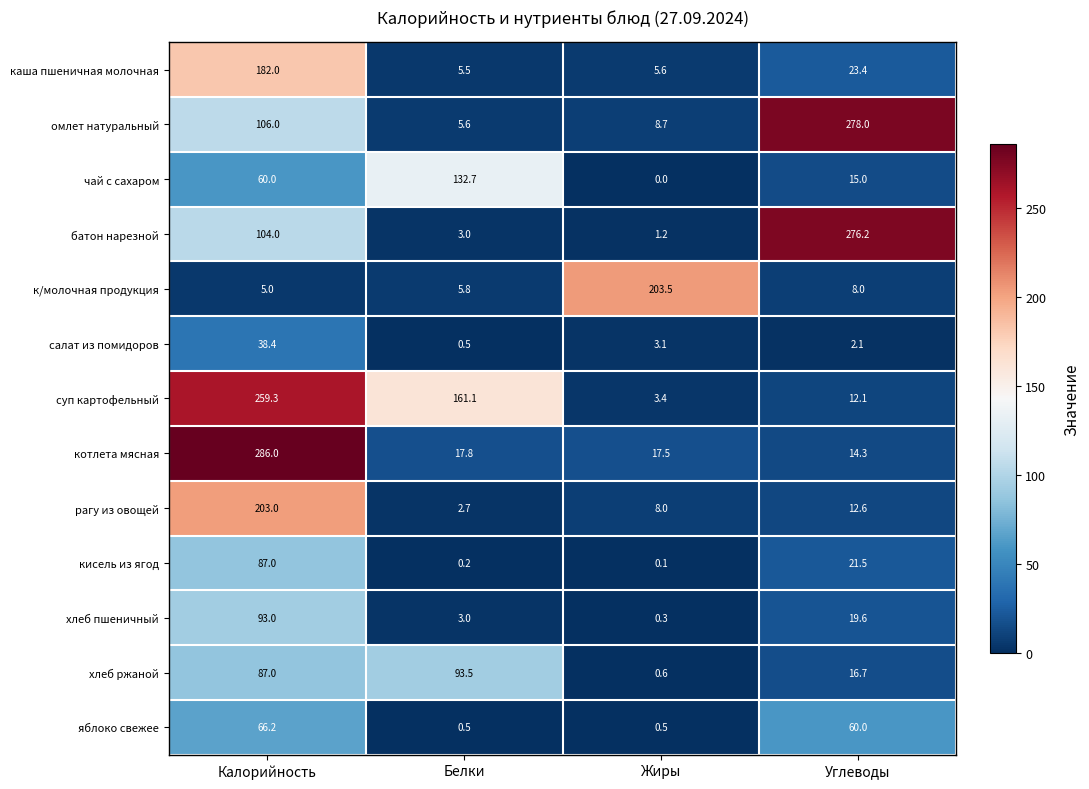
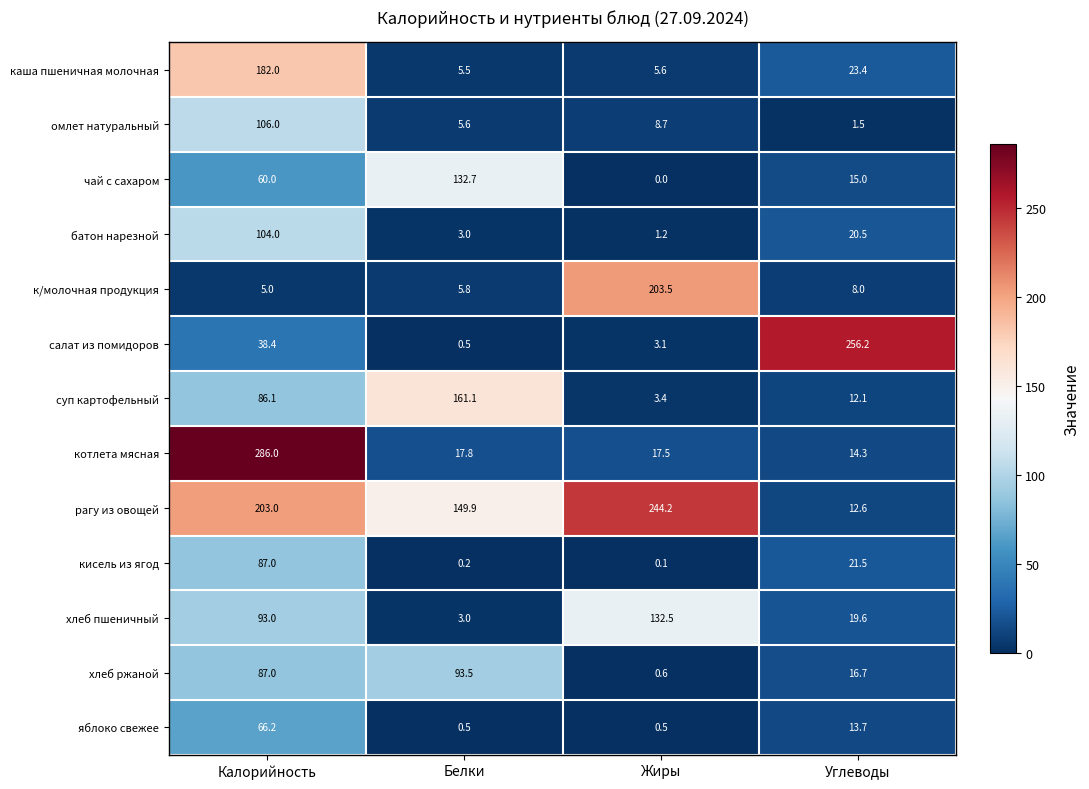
  {
    "каша пшеничная молочная": {
      "Калорийность": 182.0,
      "Белки": 5.5,
      "Жиры": 5.6,
      "Углеводы": 23.4
    },
    "омлет натуральный": {
      "Калорийность": 106.0,
      "Белки": 5.6,
      "Жиры": 8.7,
-     "Углеводы": 278.0
+     "Углеводы": 1.5
    },
    "чай с сахаром": {
      "Калорийность": 60.0,
      "Белки": 132.7,
      "Жиры": 0.0,
      "Углеводы": 15.0
    },
    "батон нарезной": {
      "Калорийность": 104.0,
      "Белки": 3.0,
      "Жиры": 1.2,
-     "Углеводы": 276.2
+     "Углеводы": 20.5
    },
    "к/молочная продукция": {
      "Калорийность": 5.0,
      "Белки": 5.8,
      "Жиры": 203.5,
      "Углеводы": 8.0
    },
    "салат из помидоров": {
      "Калорийность": 38.4,
      "Белки": 0.5,
      "Жиры": 3.1,
-     "Углеводы": 2.1
+     "Углеводы": 256.2
    },
    "суп картофельный": {
-     "Калорийность": 259.3,
+     "Калорийность": 86.1,
      "Белки": 161.1,
      "Жиры": 3.4,
      "Углеводы": 12.1
    },
    "котлета мясная": {
      "Калорийность": 286.0,
      "Белки": 17.8,
      "Жиры": 17.5,
      "Углеводы": 14.3
    },
    "рагу из овощей": {
      "Калорийность": 203.0,
-     "Белки": 2.7,
-     "Жиры": 8.0,
+     "Белки": 149.9,
+     "Жиры": 244.2,
      "Углеводы": 12.6
    },
    "кисель из ягод": {
      "Калорийность": 87.0,
      "Белки": 0.2,
      "Жиры": 0.1,
      "Углеводы": 21.5
    },
    "хлеб пшеничный": {
      "Калорийность": 93.0,
      "Белки": 3.0,
-     "Жиры": 0.3,
+     "Жиры": 132.5,
      "Углеводы": 19.6
    },
    "хлеб ржаной": {
      "Калорийность": 87.0,
      "Белки": 93.5,
      "Жиры": 0.6,
      "Углеводы": 16.7
    },
    "яблоко свежее": {
      "Калорийность": 66.2,
      "Белки": 0.5,
      "Жиры": 0.5,
-     "Углеводы": 60.0
+     "Углеводы": 13.7
    }
  }
